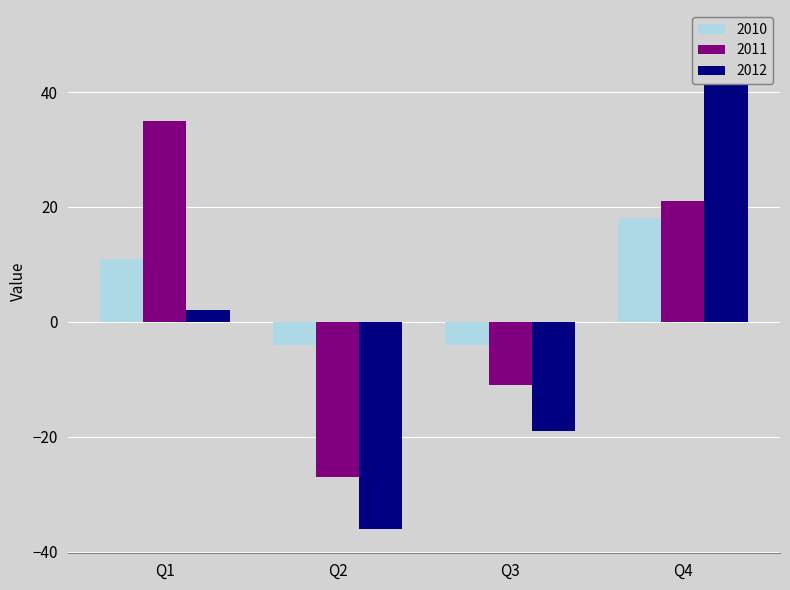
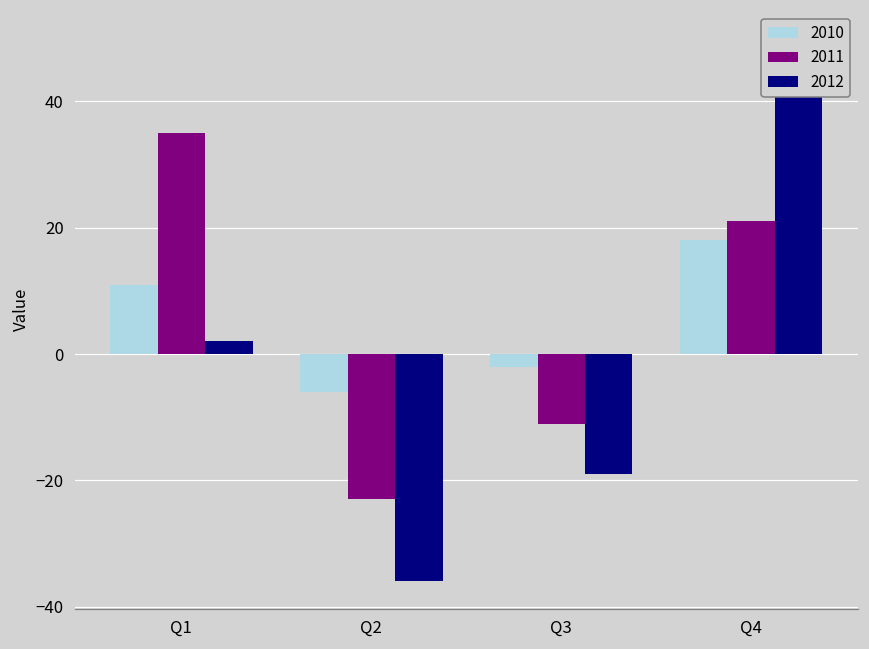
  {
    "2010": {
      "Q1": 11,
-     "Q2": -4,
-     "Q3": -4,
+     "Q2": -6,
+     "Q3": -2,
      "Q4": 18
    },
    "2011": {
      "Q1": 35,
-     "Q2": -27,
+     "Q2": -23,
      "Q3": -11,
      "Q4": 21
    },
    "2012": {
      "Q1": 2,
      "Q2": -36,
      "Q3": -19
    }
  }
